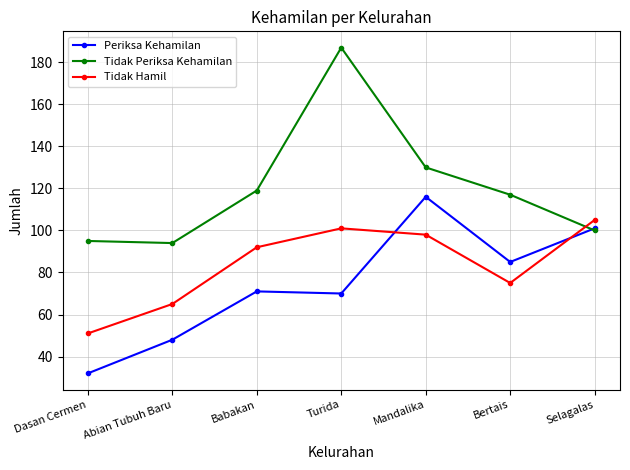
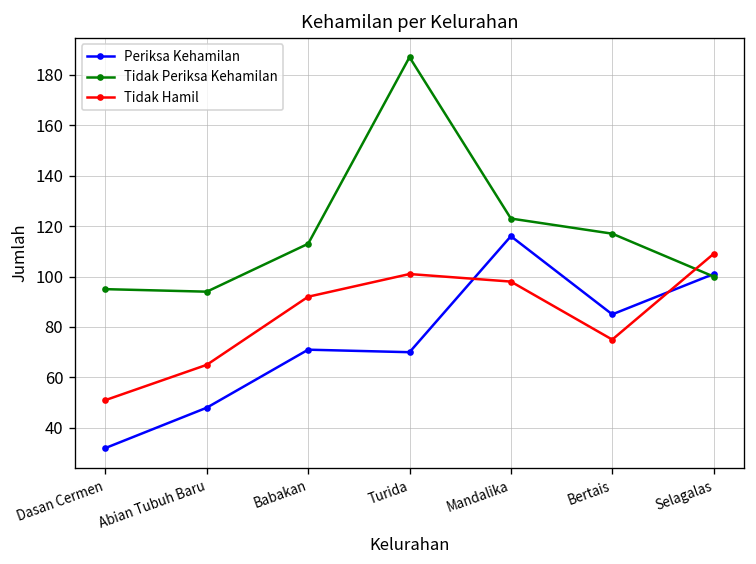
  {
    "Periksa Kehamilan": {
      "Dasan Cermen": 32,
      "Abian Tubuh Baru": 48,
      "Babakan": 71,
      "Turida": 70,
      "Mandalika": 116,
      "Bertais": 85
    },
    "Tidak Periksa Kehamilan": {
      "Dasan Cermen": 95,
      "Abian Tubuh Baru": 94,
-     "Babakan": 119,
+     "Babakan": 113,
      "Turida": 187,
-     "Mandalika": 130,
+     "Mandalika": 123,
      "Bertais": 117
    },
    "Tidak Hamil": {
      "Dasan Cermen": 51,
      "Abian Tubuh Baru": 65,
      "Babakan": 92,
      "Turida": 101,
      "Mandalika": 98,
      "Bertais": 75,
-     "Selagalas": 105
+     "Selagalas": 109
    }
  }
